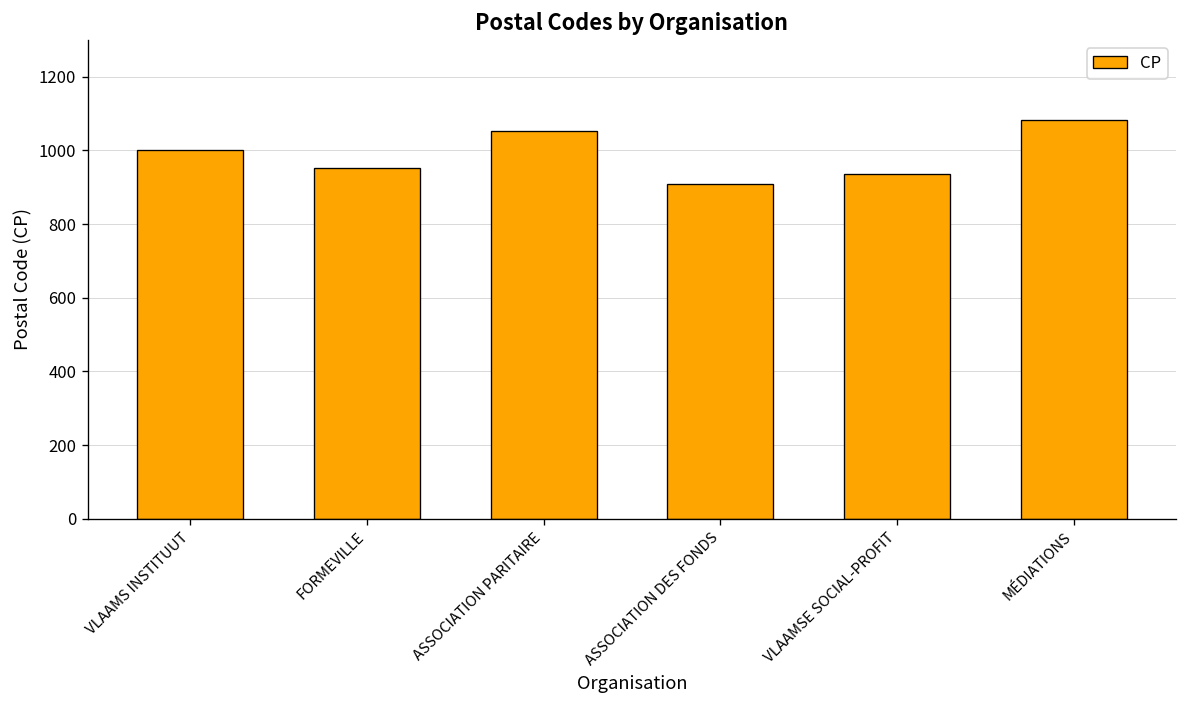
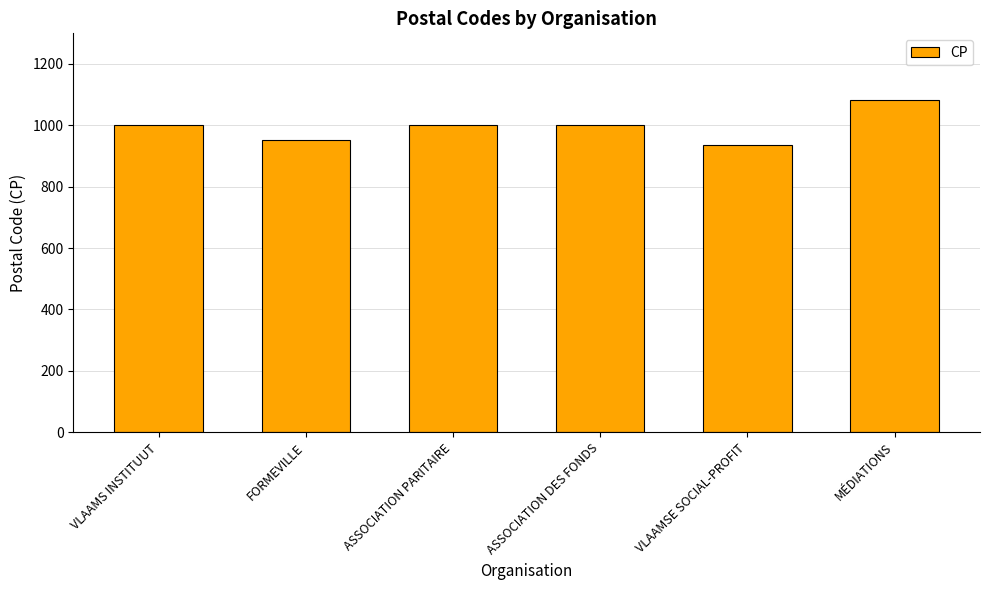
  {
    "VLAAMS INSTITUUT": 1000,
    "FORMEVILLE": 950,
-   "ASSOCIATION PARITAIRE": 1050,
-   "ASSOCIATION DES FONDS": 910,
+   "ASSOCIATION PARITAIRE": 1000,
+   "ASSOCIATION DES FONDS": 1000,
    "VLAAMSE SOCIAL-PROFIT": 940,
    "MÉDIATIONS": 1080
  }
